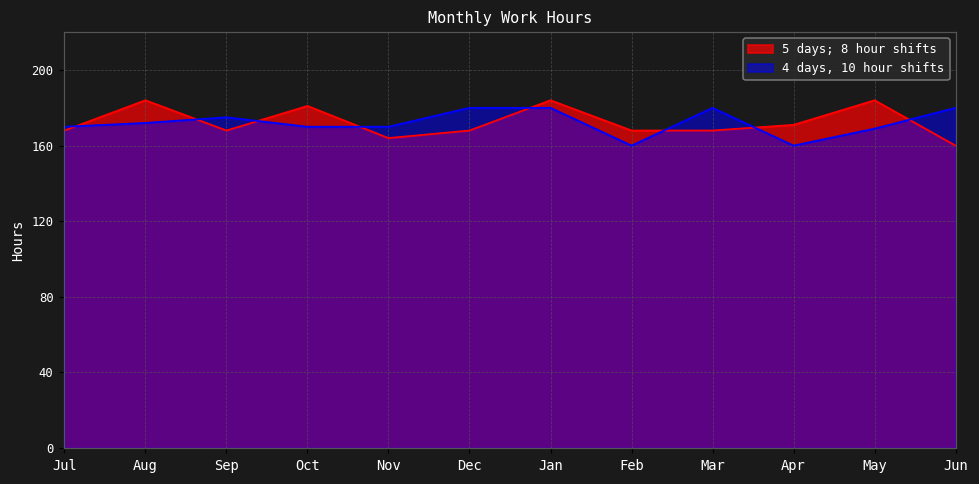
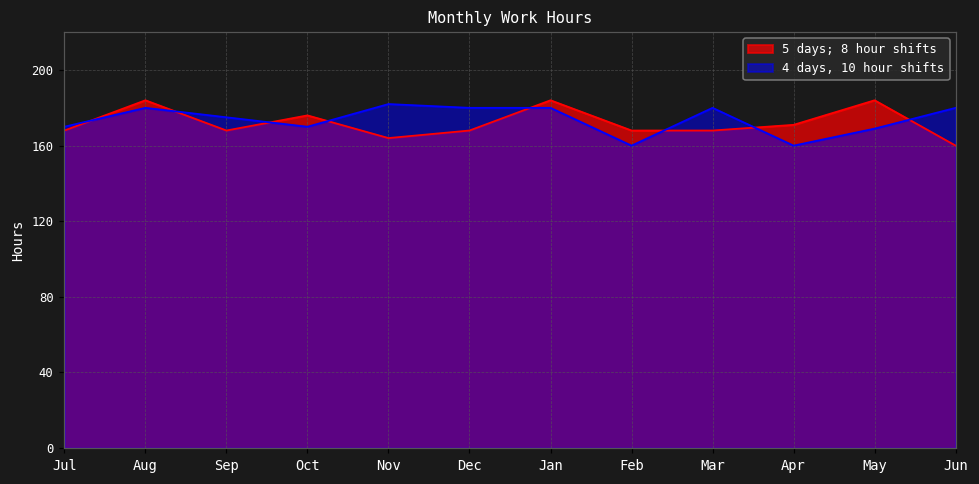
  {
    "5 days; 8 hour shifts": {
      "Jul": 168,
      "Aug": 184,
      "Sep": 168,
-     "Oct": 181,
+     "Oct": 176,
      "Nov": 164,
      "Dec": 168,
      "Jan": 184,
      "Feb": 168,
      "Mar": 168,
      "Apr": 171,
      "May": 184,
      "Jun": 160
    },
    "4 days, 10 hour shifts": {
      "Jul": 170,
-     "Aug": 172,
+     "Aug": 180,
      "Sep": 175,
      "Oct": 170,
-     "Nov": 170,
+     "Nov": 182,
      "Dec": 180,
      "Jan": 180,
      "Feb": 160,
      "Mar": 180,
      "Apr": 160,
      "May": 169,
      "Jun": 180
    }
  }
